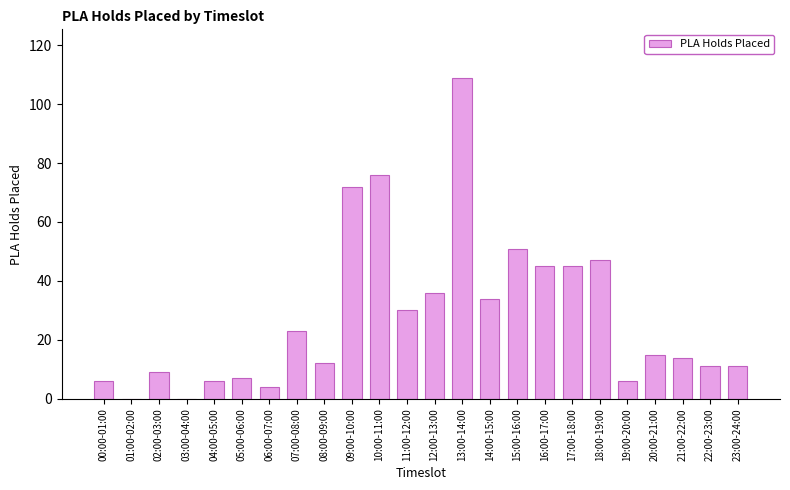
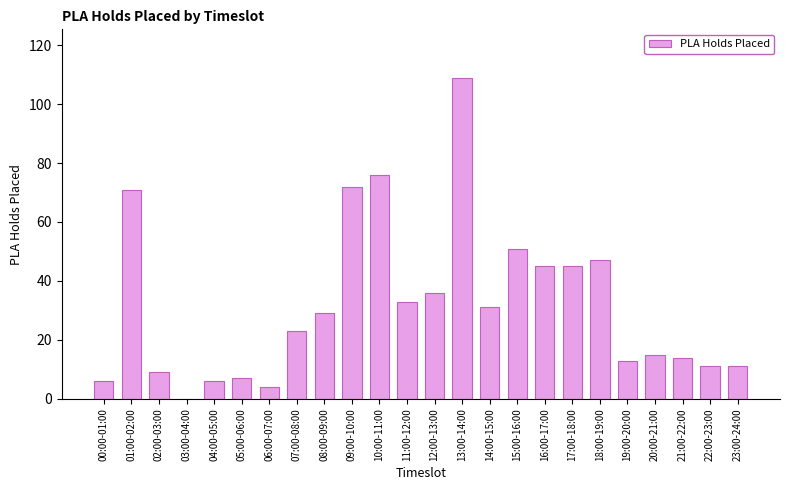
  {
    "00:00-01:00": 6,
-   "01:00-02:00": 0,
+   "01:00-02:00": 71,
    "02:00-03:00": 9,
    "03:00-04:00": 0,
    "04:00-05:00": 6,
    "05:00-06:00": 7,
    "06:00-07:00": 4,
    "07:00-08:00": 23,
-   "08:00-09:00": 12,
+   "08:00-09:00": 29,
    "09:00-10:00": 72,
    "10:00-11:00": 76,
-   "11:00-12:00": 30,
+   "11:00-12:00": 33,
    "12:00-13:00": 36,
    "13:00-14:00": 109,
-   "14:00-15:00": 34,
+   "14:00-15:00": 31,
    "15:00-16:00": 51,
    "16:00-17:00": 45,
    "17:00-18:00": 45,
    "18:00-19:00": 47,
-   "19:00-20:00": 6,
+   "19:00-20:00": 13,
    "20:00-21:00": 15,
    "21:00-22:00": 14,
    "22:00-23:00": 11,
    "23:00-24:00": 11
  }
